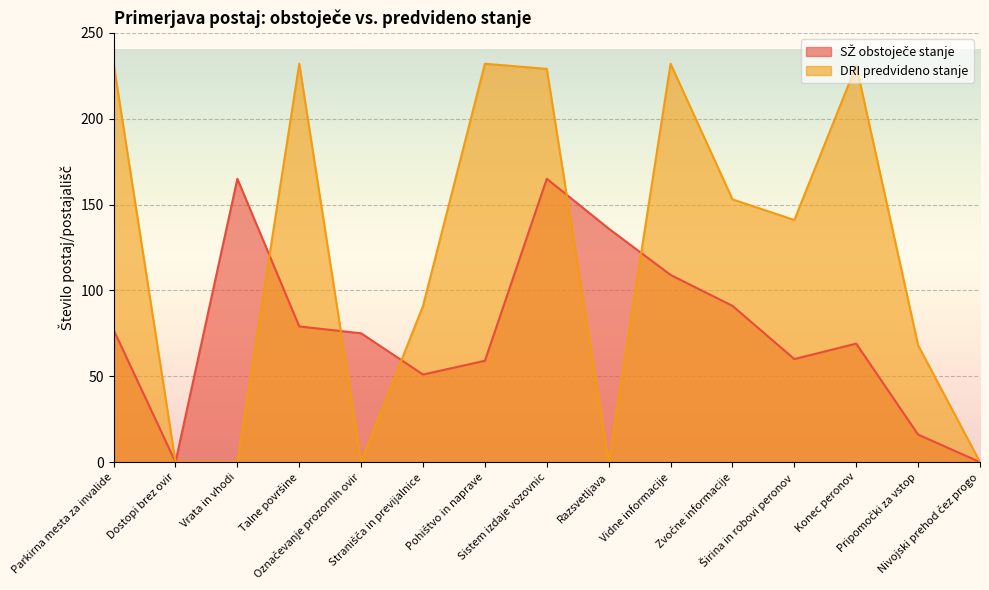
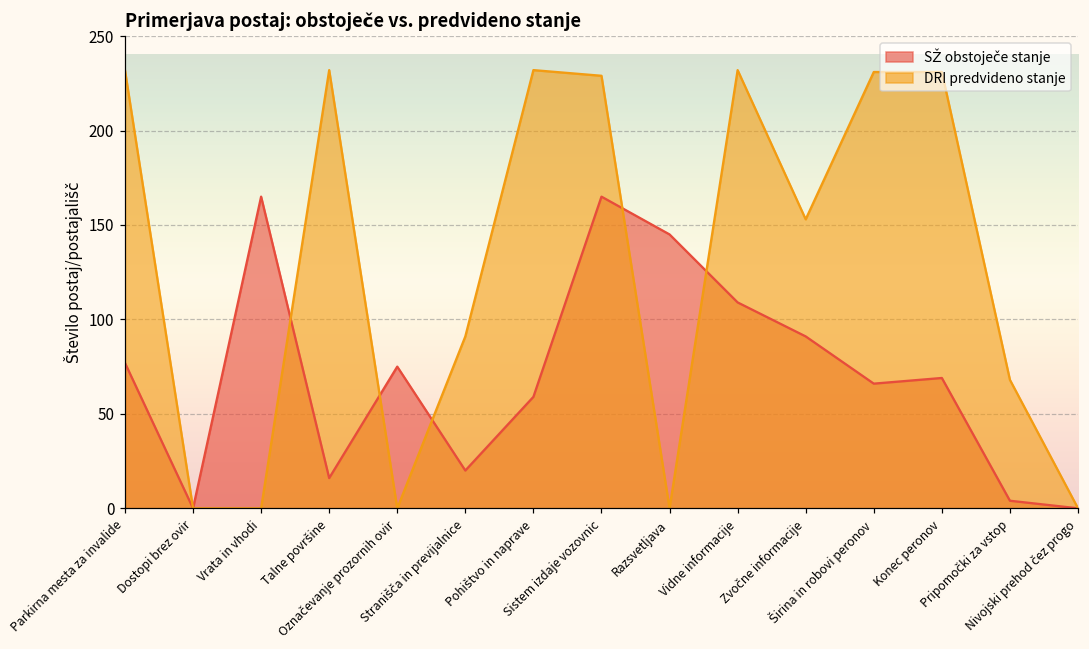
  {
    "SŽ obstoječe stanje": {
      "Parkirna mesta za invalide": 77,
      "Vrata in vhodi": 165,
-     "Talne površine": 79,
+     "Talne površine": 16,
      "Označevanje prozornih ovir": 75,
-     "Stranišča in previjalnice": 51,
+     "Stranišča in previjalnice": 20,
      "Pohištvo in naprave": 59,
      "Sistem izdaje vozovnic": 165,
-     "Razsvetljava": 136,
+     "Razsvetljava": 145,
      "Vidne informacije": 109,
      "Zvočne informacije": 91,
-     "Širina in robovi peronov": 60,
+     "Širina in robovi peronov": 66,
      "Konec peronov": 69,
-     "Pripomočki za vstop": 16
+     "Pripomočki za vstop": 4
    },
    "DRI predvideno stanje": {
      "Parkirna mesta za invalide": 232,
      "Vrata in vhodi": 0,
      "Talne površine": 232,
      "Označevanje prozornih ovir": 0,
      "Stranišča in previjalnice": 91,
      "Pohištvo in naprave": 232,
      "Sistem izdaje vozovnic": 229,
      "Razsvetljava": 0,
      "Vidne informacije": 232,
      "Zvočne informacije": 153,
-     "Širina in robovi peronov": 141,
+     "Širina in robovi peronov": 231,
      "Pripomočki za vstop": 68
    }
  }
